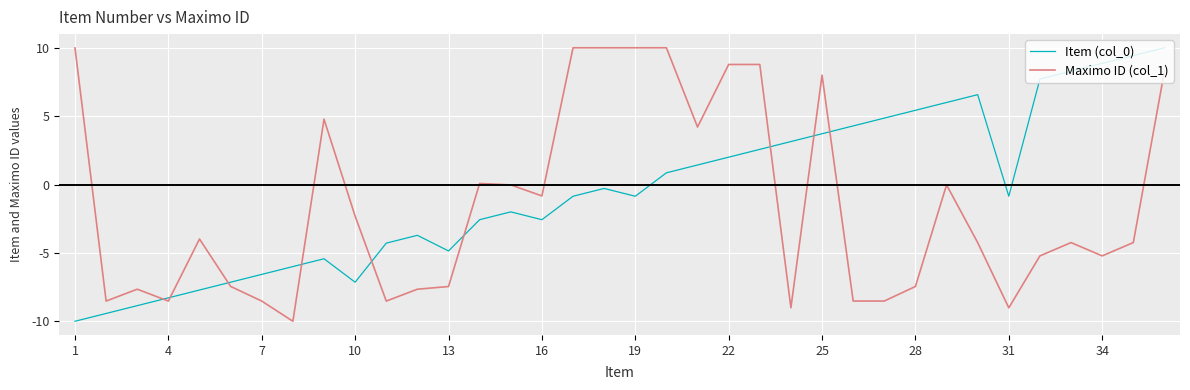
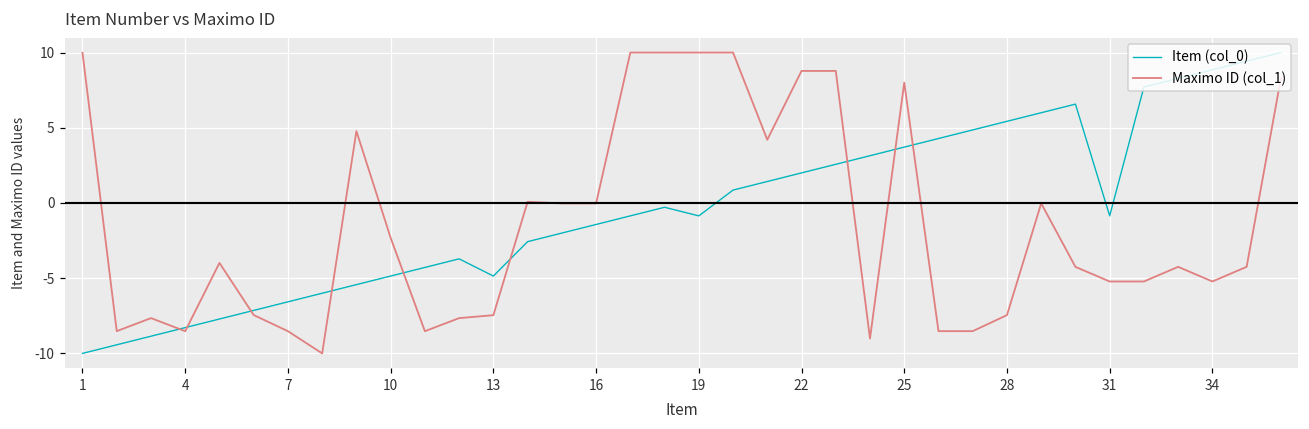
  {
    "Item (col_0)": {
      "1": -10.0,
      "4": -8.3,
      "7": -6.6,
-     "10": -7.1,
+     "10": -4.9,
      "13": -4.9,
-     "16": -2.6,
+     "16": -1.4,
      "19": -0.9,
      "22": 2.0,
      "25": 3.7,
      "28": 5.4,
      "31": -0.9
    },
    "Maximo ID (col_1)": {
      "1": 10.0,
      "4": -8.5,
      "7": -8.5,
      "10": -2.3,
      "13": -7.5,
-     "16": -0.8,
+     "16": 0.0,
      "19": 10.0,
      "22": 8.8,
      "25": 8.0,
      "28": -7.5,
-     "31": -9.0,
+     "31": -5.2,
      "34": -5.2
    }
  }
